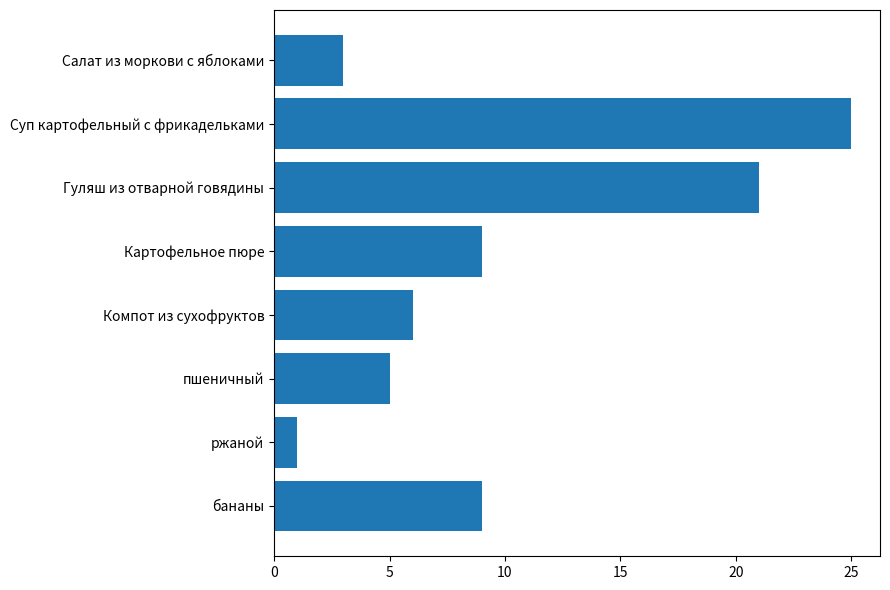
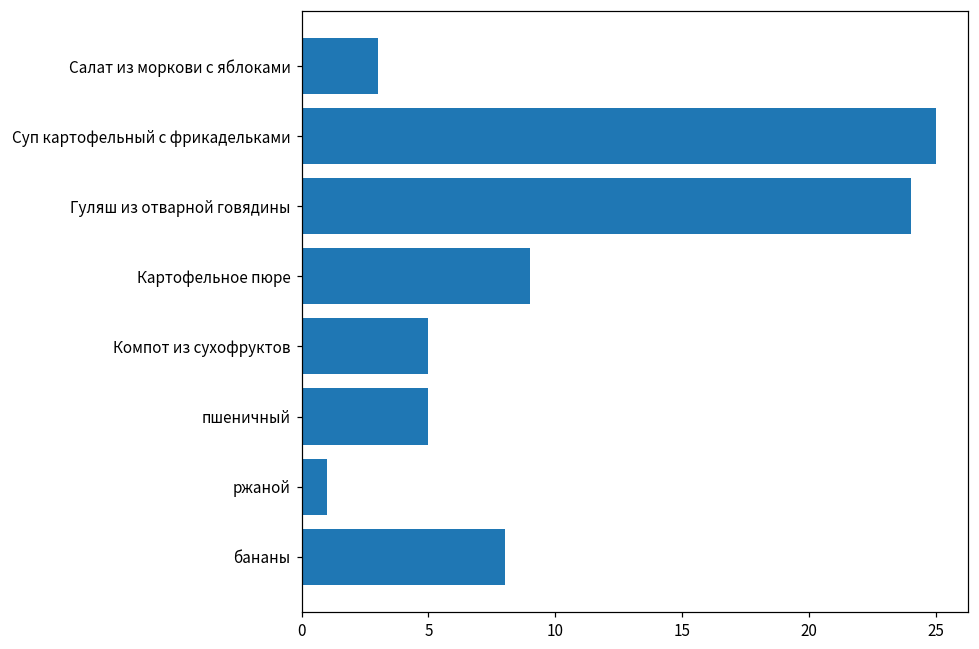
  {
    "Салат из моркови с яблоками": 3,
    "Суп картофельный с фрикадельками": 25,
-   "Гуляш из отварной говядины": 21,
+   "Гуляш из отварной говядины": 24,
    "Картофельное пюре": 9,
-   "Компот из сухофруктов": 6,
+   "Компот из сухофруктов": 5,
    "пшеничный": 5,
    "ржаной": 1,
-   "бананы": 9
+   "бананы": 8
  }
